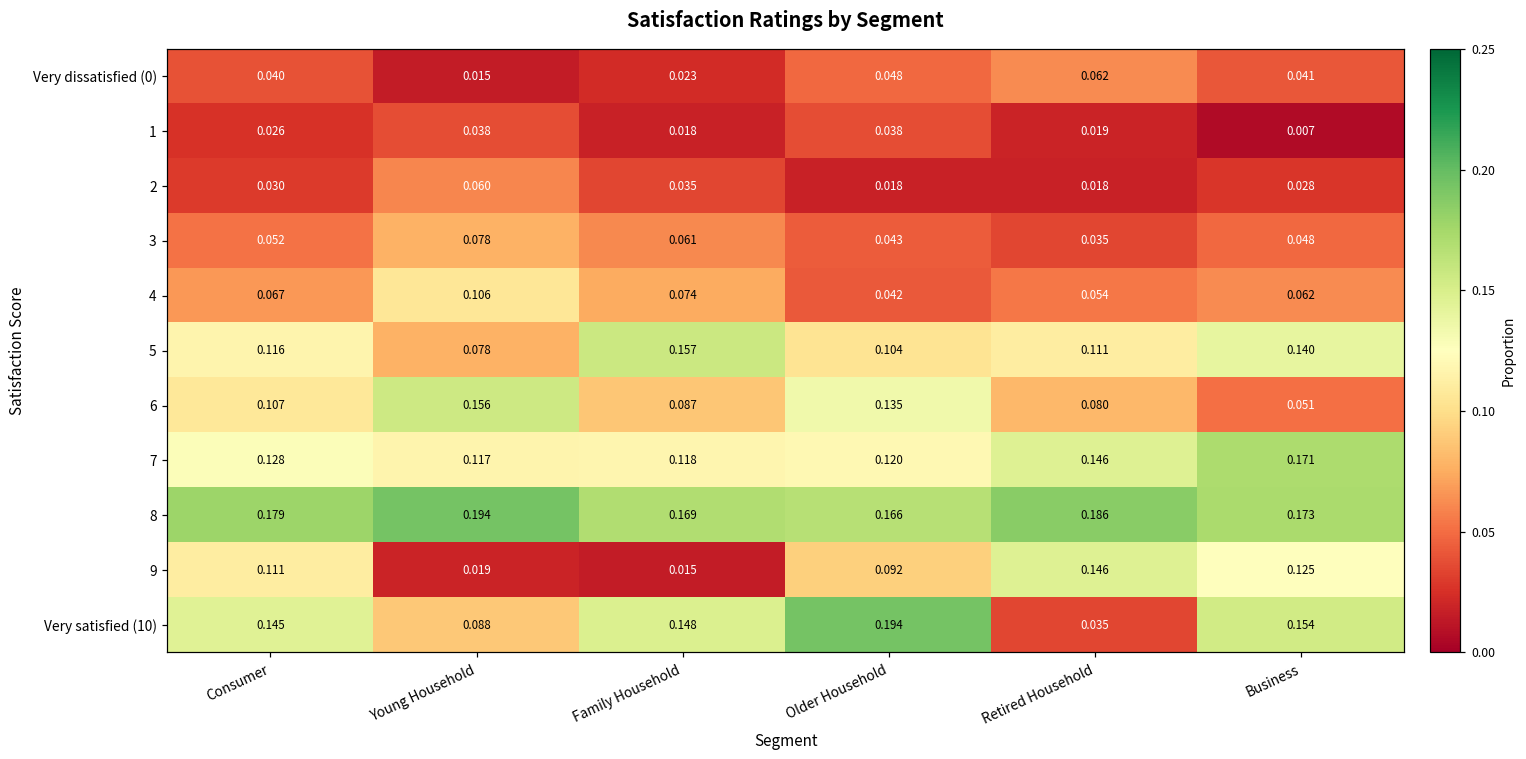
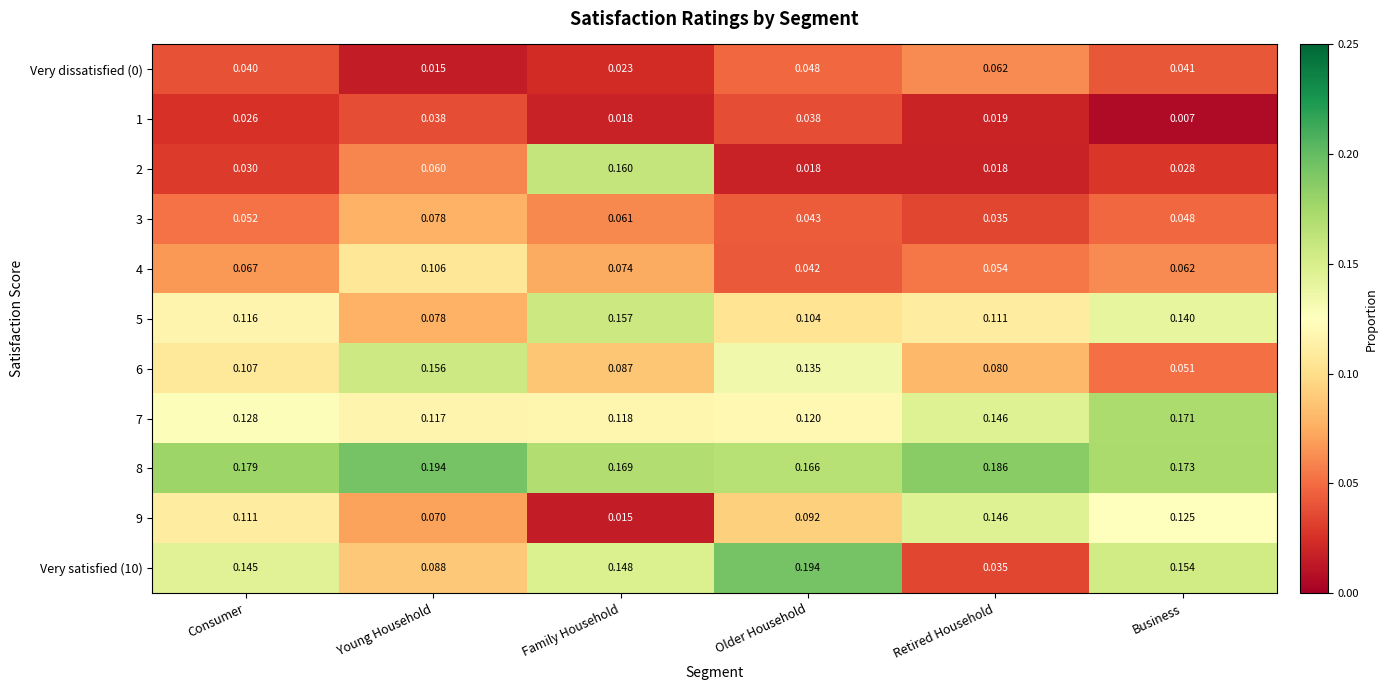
  {
    "Very dissatisfied (0)": {
      "Consumer": 0.040,
      "Young Household": 0.015,
      "Family Household": 0.023,
      "Older Household": 0.048,
      "Retired Household": 0.062,
      "Business": 0.041
    },
    "1": {
      "Consumer": 0.026,
      "Young Household": 0.038,
      "Family Household": 0.018,
      "Older Household": 0.038,
      "Retired Household": 0.019,
      "Business": 0.007
    },
    "2": {
      "Consumer": 0.030,
      "Young Household": 0.060,
-     "Family Household": 0.035,
+     "Family Household": 0.160,
      "Older Household": 0.018,
      "Retired Household": 0.018,
      "Business": 0.028
    },
    "3": {
      "Consumer": 0.052,
      "Young Household": 0.078,
      "Family Household": 0.061,
      "Older Household": 0.043,
      "Retired Household": 0.035,
      "Business": 0.048
    },
    "4": {
      "Consumer": 0.067,
      "Young Household": 0.106,
      "Family Household": 0.074,
      "Older Household": 0.042,
      "Retired Household": 0.054,
      "Business": 0.062
    },
    "5": {
      "Consumer": 0.116,
      "Young Household": 0.078,
      "Family Household": 0.157,
      "Older Household": 0.104,
      "Retired Household": 0.111,
      "Business": 0.140
    },
    "6": {
      "Consumer": 0.107,
      "Young Household": 0.156,
      "Family Household": 0.087,
      "Older Household": 0.135,
      "Retired Household": 0.080,
      "Business": 0.051
    },
    "7": {
      "Consumer": 0.128,
      "Young Household": 0.117,
      "Family Household": 0.118,
      "Older Household": 0.120,
      "Retired Household": 0.146,
      "Business": 0.171
    },
    "8": {
      "Consumer": 0.179,
      "Young Household": 0.194,
      "Family Household": 0.169,
      "Older Household": 0.166,
      "Retired Household": 0.186,
      "Business": 0.173
    },
    "9": {
      "Consumer": 0.111,
-     "Young Household": 0.019,
+     "Young Household": 0.070,
      "Family Household": 0.015,
      "Older Household": 0.092,
      "Retired Household": 0.146,
      "Business": 0.125
    },
    "Very satisfied (10)": {
      "Consumer": 0.145,
      "Young Household": 0.088,
      "Family Household": 0.148,
      "Older Household": 0.194,
      "Retired Household": 0.035,
      "Business": 0.154
    }
  }
